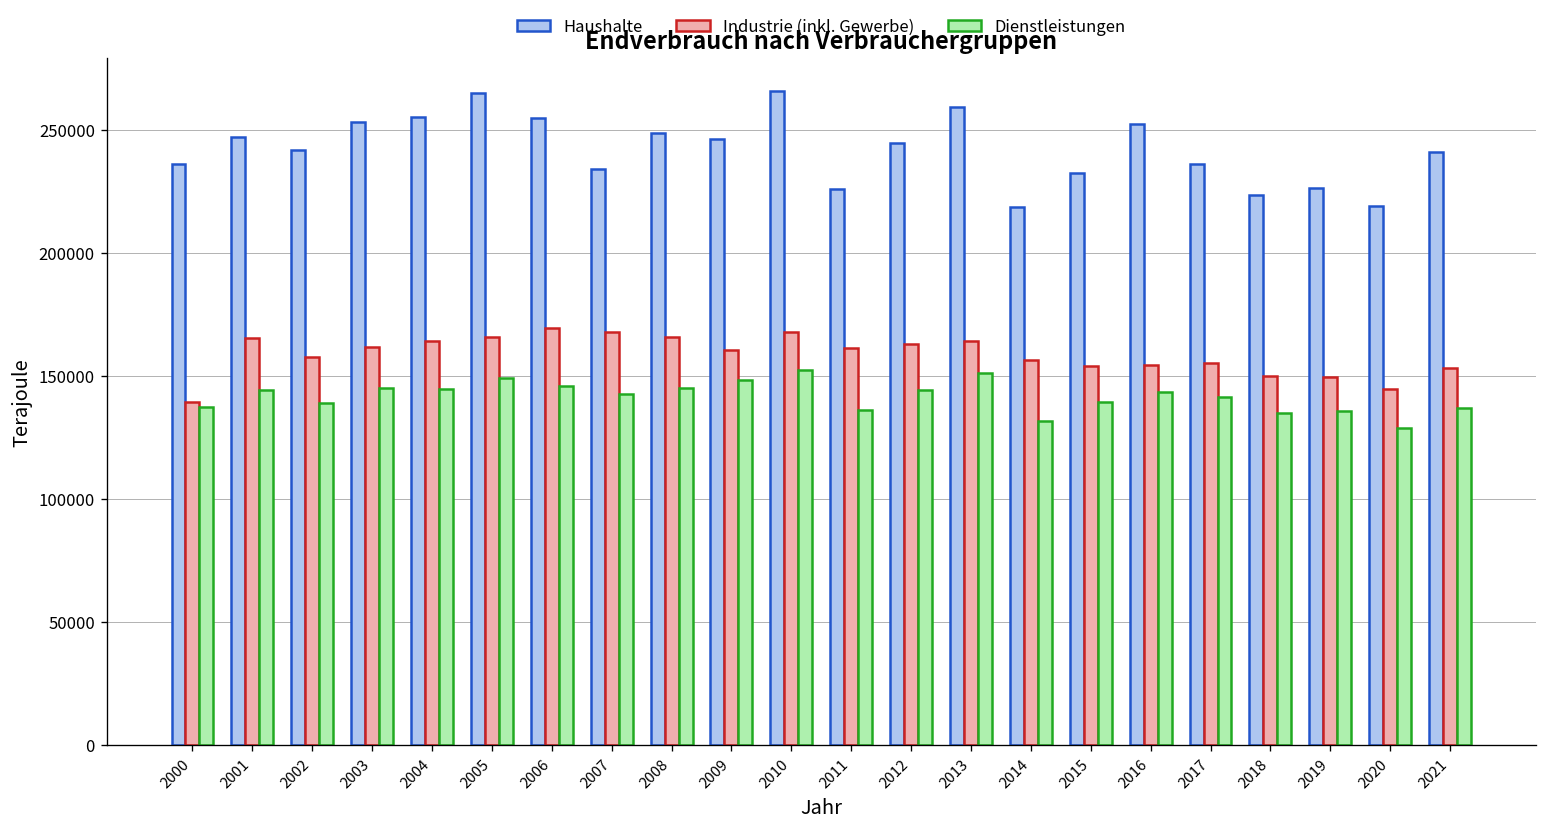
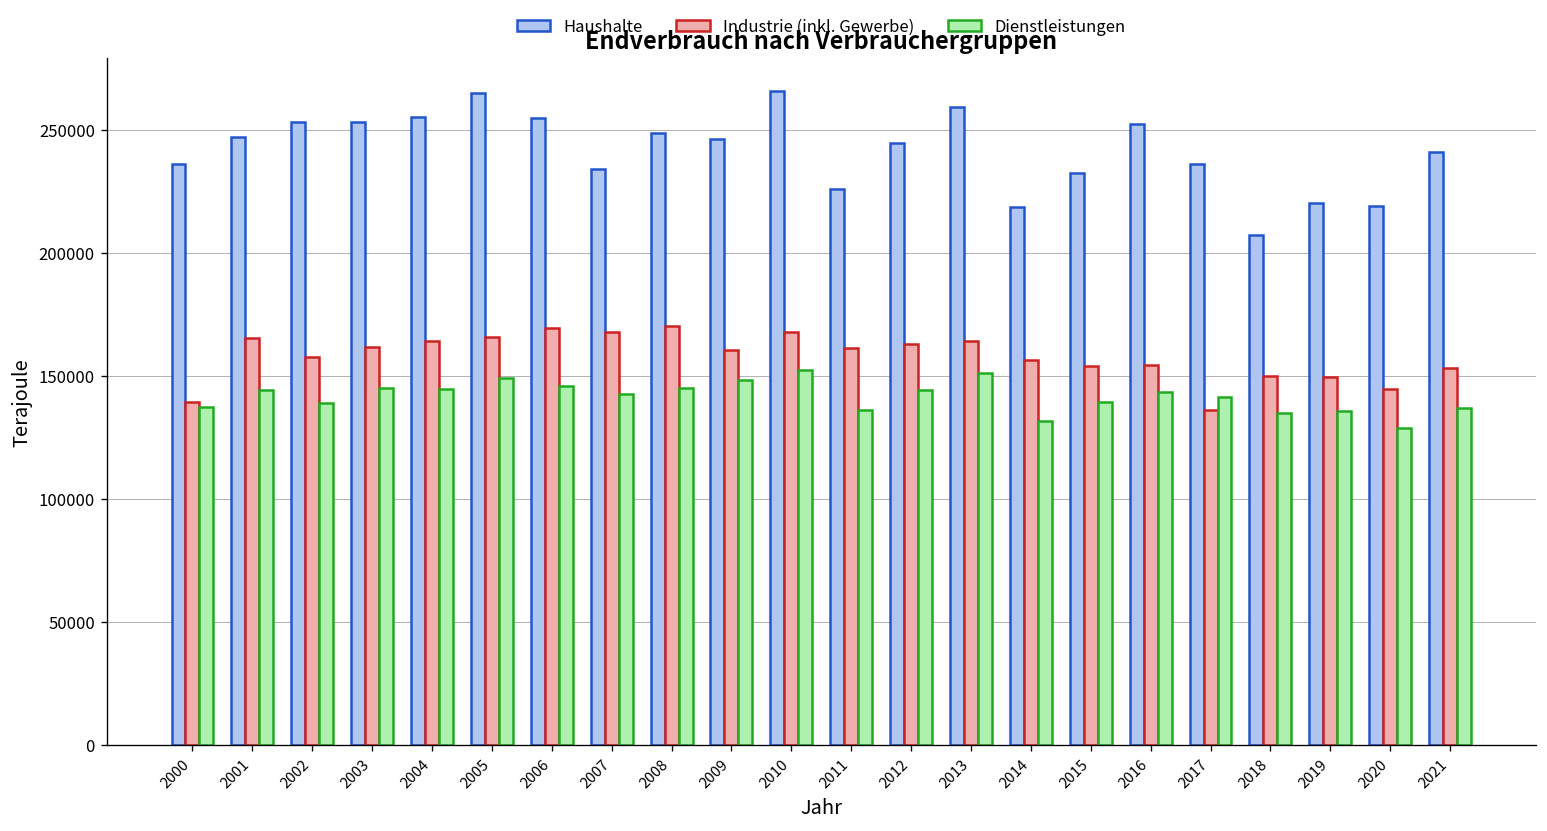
  {
    "Haushalte": {
      "2000": 236000,
      "2001": 247000,
-     "2002": 242000,
+     "2002": 253000,
      "2003": 254000,
      "2004": 256000,
      "2005": 265000,
      "2006": 255000,
      "2007": 234000,
      "2008": 249000,
      "2009": 247000,
      "2010": 266000,
      "2011": 226000,
      "2012": 245000,
      "2013": 259000,
      "2014": 219000,
      "2015": 233000,
      "2016": 253000,
      "2017": 236000,
-     "2018": 224000,
-     "2019": 227000,
+     "2018": 208000,
+     "2019": 220000,
      "2020": 219000,
      "2021": 241000
    },
    "Industrie (inkl. Gewerbe)": {
      "2000": 140000,
      "2001": 166000,
      "2002": 158000,
      "2003": 162000,
      "2004": 164000,
      "2005": 166000,
      "2006": 170000,
      "2007": 168000,
-     "2008": 166000,
+     "2008": 171000,
      "2009": 161000,
      "2010": 168000,
      "2011": 162000,
      "2012": 163000,
      "2013": 164000,
      "2014": 157000,
      "2015": 154000,
      "2016": 155000,
-     "2017": 156000,
+     "2017": 136000,
      "2018": 150000,
      "2019": 150000,
      "2020": 145000,
      "2021": 153000
    },
    "Dienstleistungen": {
      "2000": 138000,
      "2001": 144000,
      "2002": 139000,
      "2003": 145000,
      "2004": 145000,
      "2005": 149000,
      "2006": 146000,
      "2007": 143000,
      "2008": 145000,
      "2009": 148000,
      "2010": 153000,
      "2011": 136000,
      "2012": 145000,
      "2013": 151000,
      "2014": 132000,
      "2015": 139000,
      "2016": 143000,
      "2017": 141000,
      "2018": 135000,
      "2019": 136000,
      "2020": 129000,
      "2021": 137000
    }
  }
